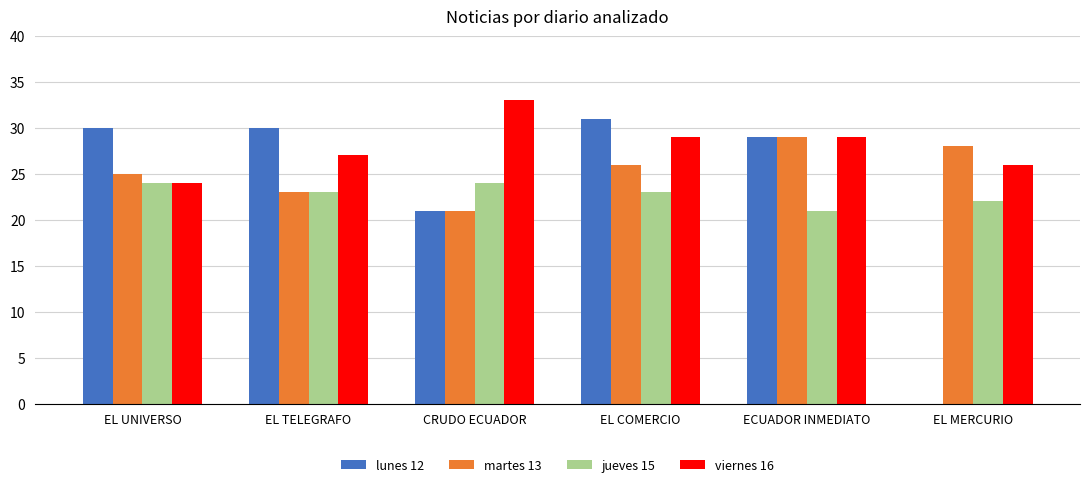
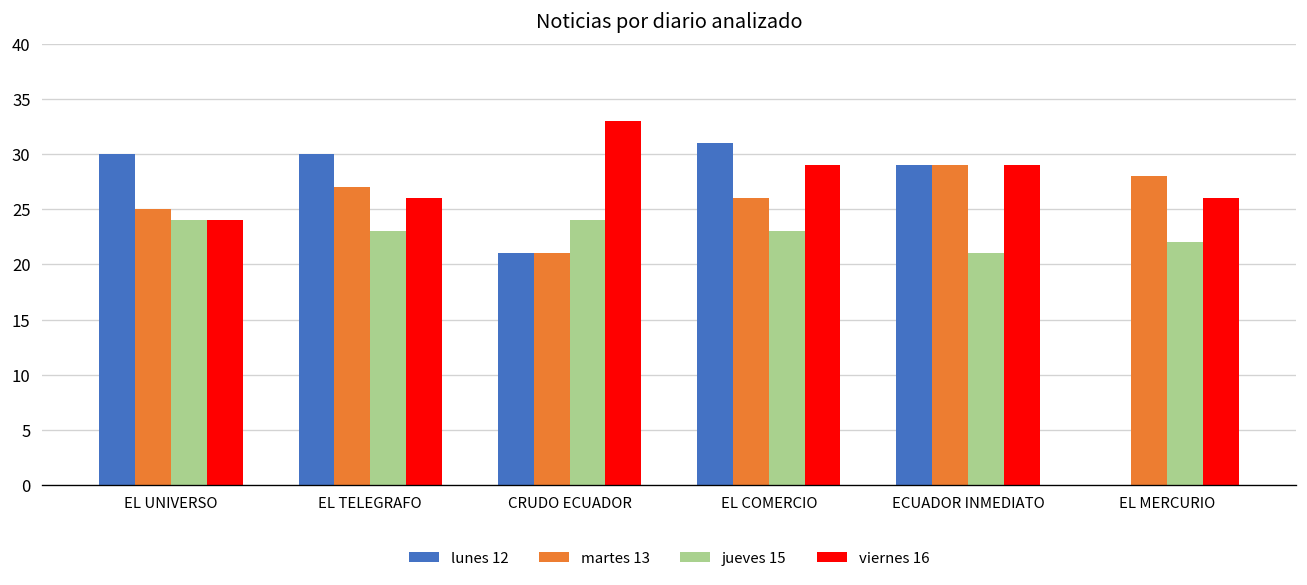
  {
    "lunes 12": {
      "EL UNIVERSO": 30,
      "EL TELEGRAFO": 30,
      "CRUDO ECUADOR": 21,
      "EL COMERCIO": 31,
      "ECUADOR INMEDIATO": 29,
      "EL MERCURIO": 0
    },
    "martes 13": {
      "EL UNIVERSO": 25,
-     "EL TELEGRAFO": 23,
+     "EL TELEGRAFO": 27,
      "CRUDO ECUADOR": 21,
      "EL COMERCIO": 26,
      "ECUADOR INMEDIATO": 29,
      "EL MERCURIO": 28
    },
    "jueves 15": {
      "EL UNIVERSO": 24,
      "EL TELEGRAFO": 23,
      "CRUDO ECUADOR": 24,
      "EL COMERCIO": 23,
      "ECUADOR INMEDIATO": 21,
      "EL MERCURIO": 22
    },
    "viernes 16": {
      "EL UNIVERSO": 24,
-     "EL TELEGRAFO": 27,
+     "EL TELEGRAFO": 26,
      "CRUDO ECUADOR": 33,
      "EL COMERCIO": 29,
      "ECUADOR INMEDIATO": 29,
      "EL MERCURIO": 26
    }
  }
